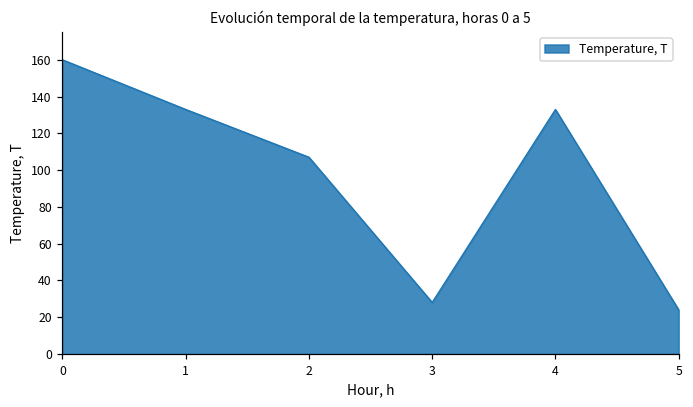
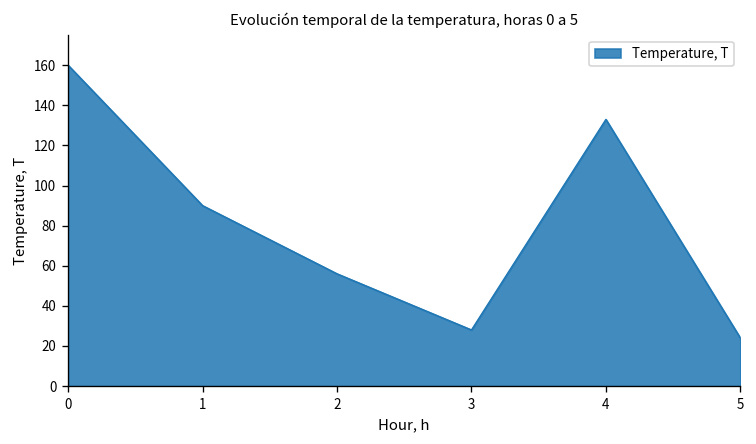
  {
    "0": 160,
-   "1": 133,
-   "2": 107,
+   "1": 90,
+   "2": 56,
    "3": 28,
    "4": 133,
    "5": 24
  }
